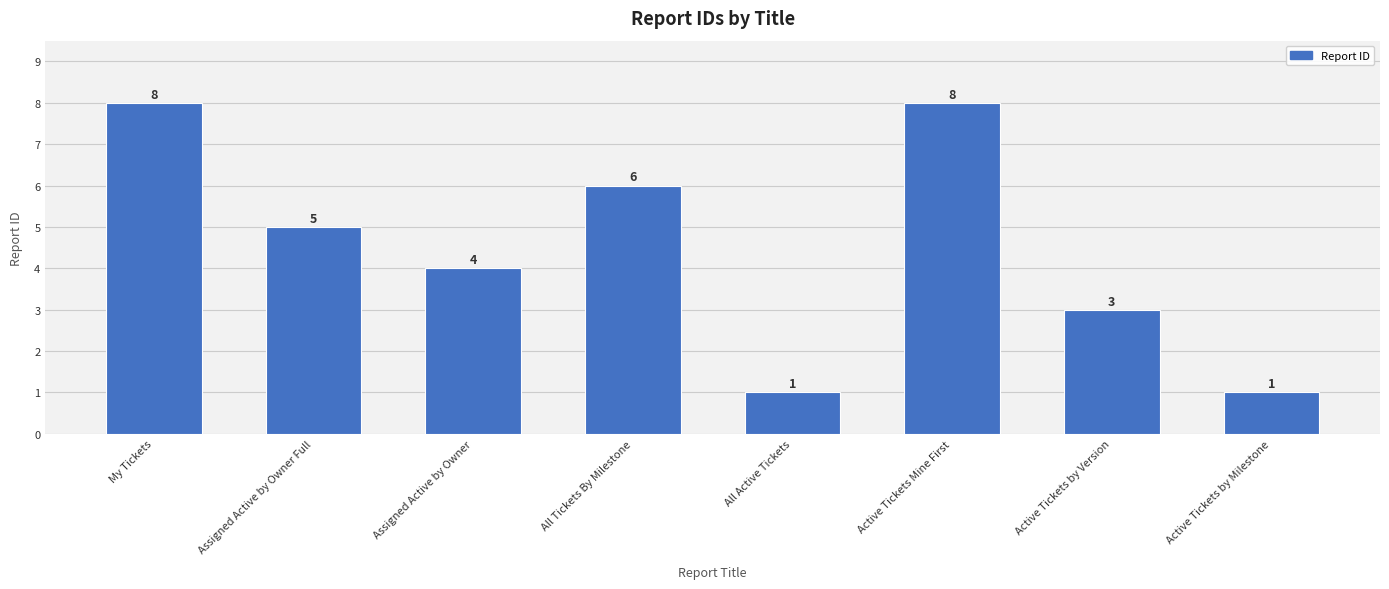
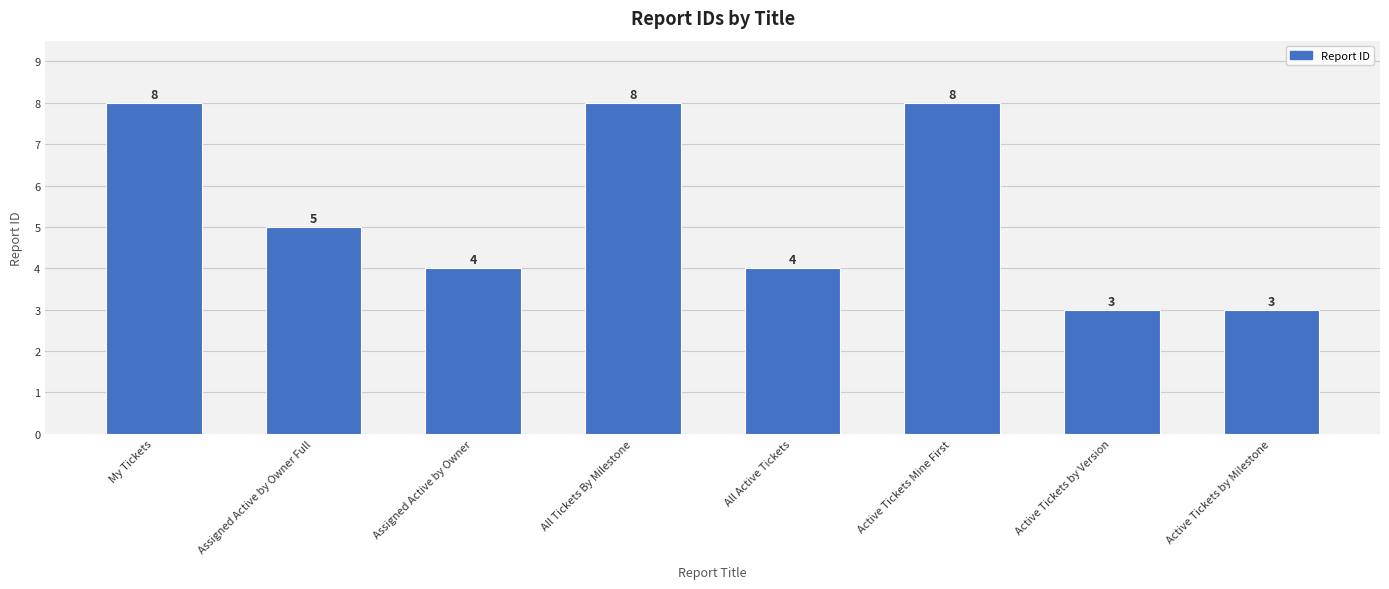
  {
    "My Tickets": 8,
    "Assigned Active by Owner Full": 5,
    "Assigned Active by Owner": 4,
-   "All Tickets By Milestone": 6,
-   "All Active Tickets": 1,
+   "All Tickets By Milestone": 8,
+   "All Active Tickets": 4,
    "Active Tickets Mine First": 8,
    "Active Tickets by Version": 3,
-   "Active Tickets by Milestone": 1
+   "Active Tickets by Milestone": 3
  }
